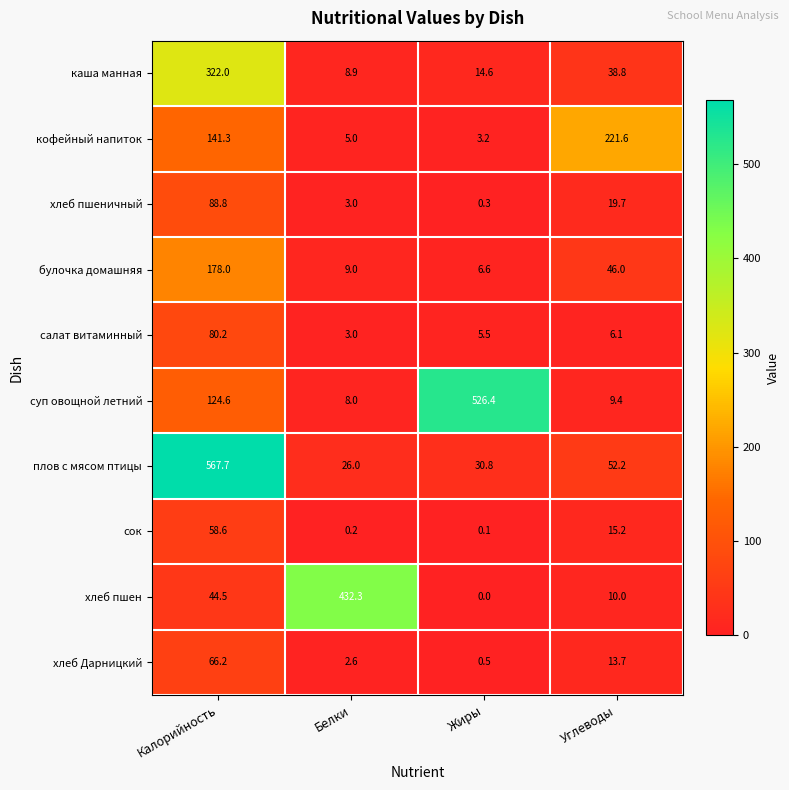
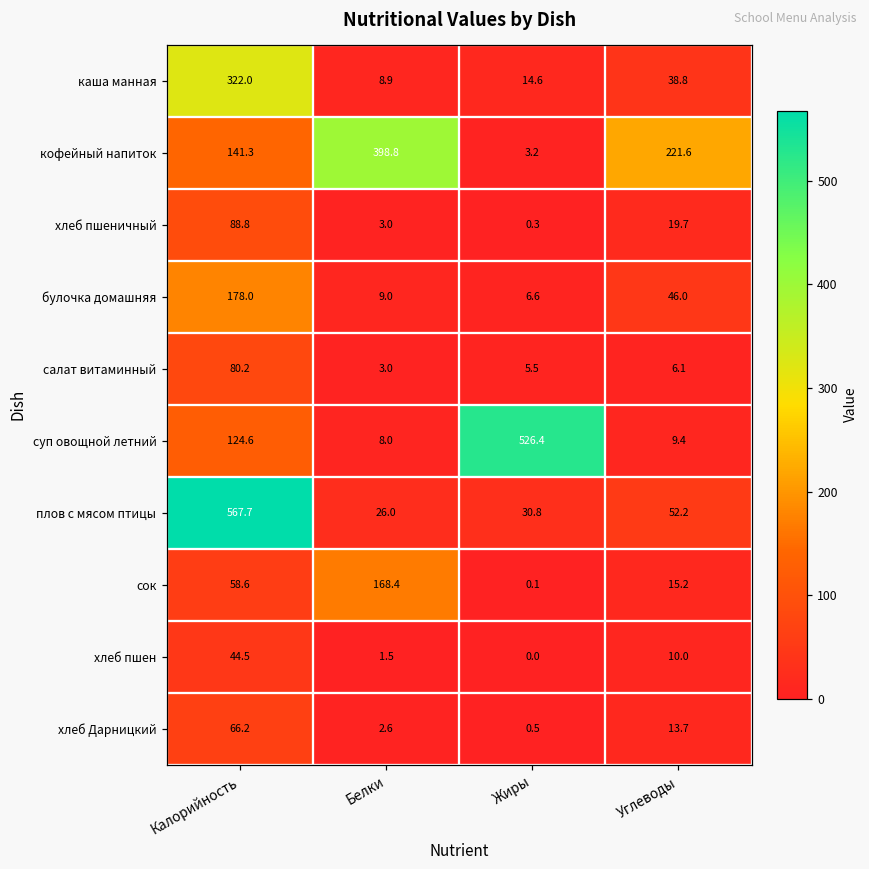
  {
    "каша манная": {
      "Калорийность": 322.0,
      "Белки": 8.9,
      "Жиры": 14.6,
      "Углеводы": 38.8
    },
    "кофейный напиток": {
      "Калорийность": 141.3,
-     "Белки": 5.0,
+     "Белки": 398.8,
      "Жиры": 3.2,
      "Углеводы": 221.6
    },
    "хлеб пшеничный": {
      "Калорийность": 88.8,
      "Белки": 3.0,
      "Жиры": 0.3,
      "Углеводы": 19.7
    },
    "булочка домашняя": {
      "Калорийность": 178.0,
      "Белки": 9.0,
      "Жиры": 6.6,
      "Углеводы": 46.0
    },
    "салат витаминный": {
      "Калорийность": 80.2,
      "Белки": 3.0,
      "Жиры": 5.5,
      "Углеводы": 6.1
    },
    "суп овощной летний": {
      "Калорийность": 124.6,
      "Белки": 8.0,
      "Жиры": 526.4,
      "Углеводы": 9.4
    },
    "плов с мясом птицы": {
      "Калорийность": 567.7,
      "Белки": 26.0,
      "Жиры": 30.8,
      "Углеводы": 52.2
    },
    "сок": {
      "Калорийность": 58.6,
-     "Белки": 0.2,
+     "Белки": 168.4,
      "Жиры": 0.1,
      "Углеводы": 15.2
    },
    "хлеб пшен": {
      "Калорийность": 44.5,
-     "Белки": 432.3,
+     "Белки": 1.5,
      "Жиры": 0.0,
      "Углеводы": 10.0
    },
    "хлеб Дарницкий": {
      "Калорийность": 66.2,
      "Белки": 2.6,
      "Жиры": 0.5,
      "Углеводы": 13.7
    }
  }
